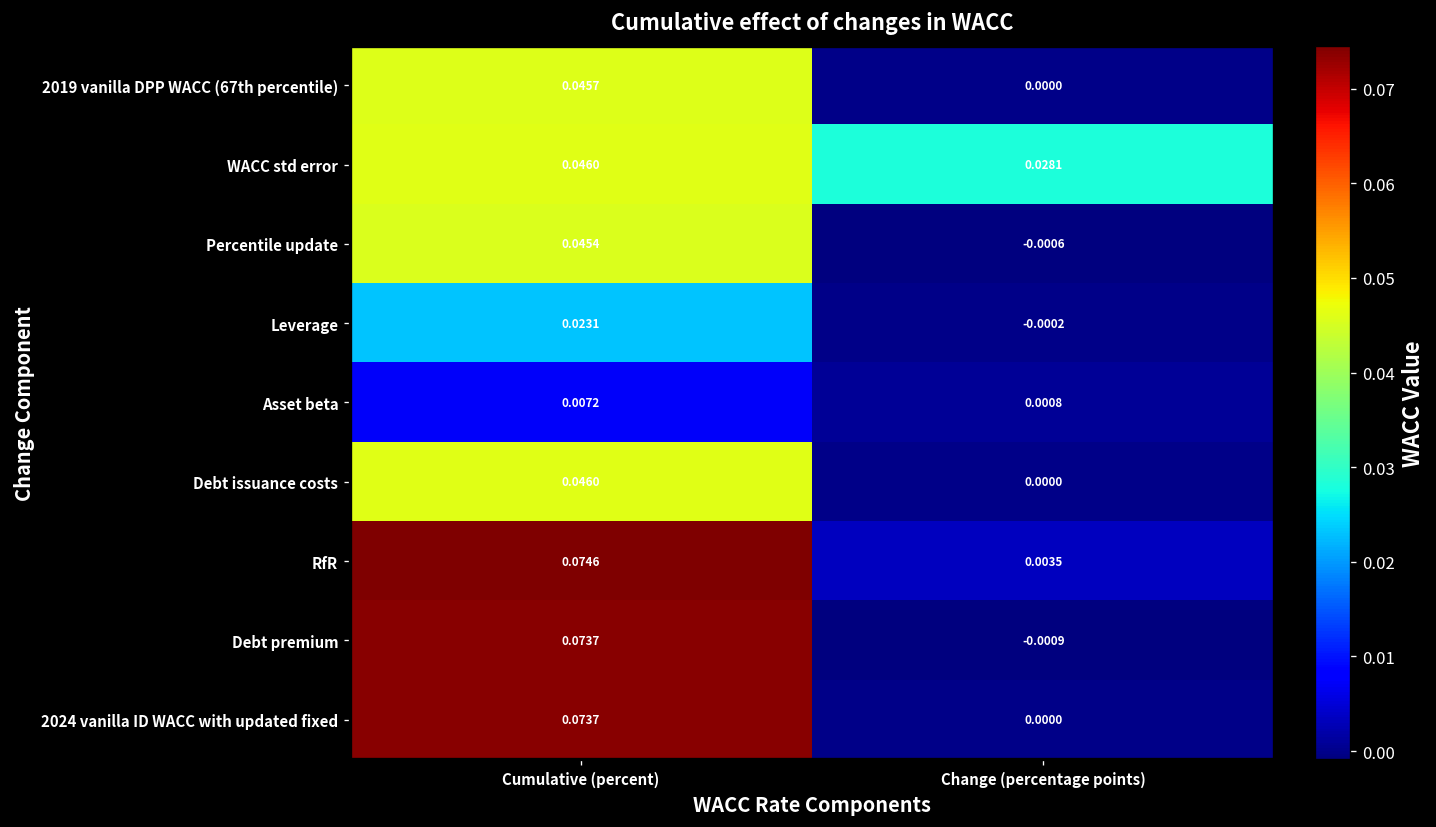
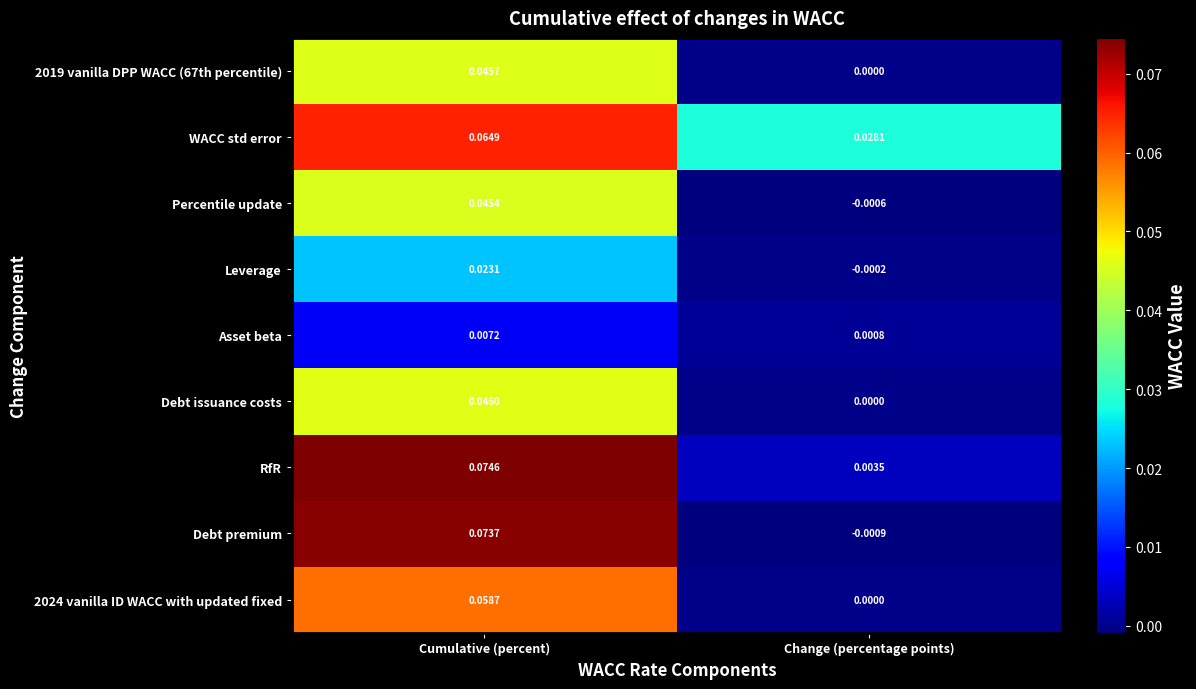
  {
    "2019 vanilla DPP WACC (67th percentile)": {
      "Cumulative (percent)": 0.0457,
      "Change (percentage points)": 0.0000
    },
    "WACC std error": {
-     "Cumulative (percent)": 0.0460,
+     "Cumulative (percent)": 0.0649,
      "Change (percentage points)": 0.0281
    },
    "Percentile update": {
      "Cumulative (percent)": 0.0454,
      "Change (percentage points)": -0.0006
    },
    "Leverage": {
      "Cumulative (percent)": 0.0231,
      "Change (percentage points)": -0.0002
    },
    "Asset beta": {
      "Cumulative (percent)": 0.0072,
      "Change (percentage points)": 0.0008
    },
    "Debt issuance costs": {
      "Cumulative (percent)": 0.0460,
      "Change (percentage points)": 0.0000
    },
    "RfR": {
      "Cumulative (percent)": 0.0746,
      "Change (percentage points)": 0.0035
    },
    "Debt premium": {
      "Cumulative (percent)": 0.0737,
      "Change (percentage points)": -0.0009
    },
    "2024 vanilla ID WACC with updated fixed": {
-     "Cumulative (percent)": 0.0737,
+     "Cumulative (percent)": 0.0587,
      "Change (percentage points)": 0.0000
    }
  }
